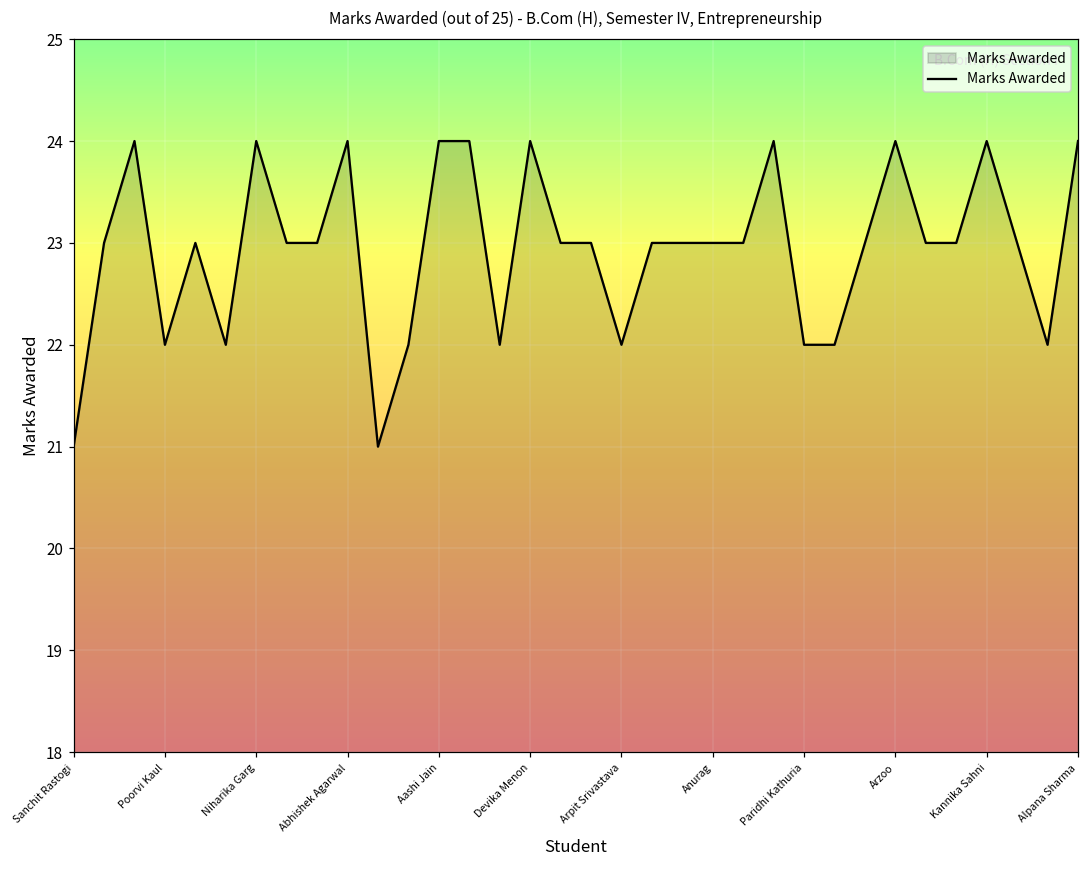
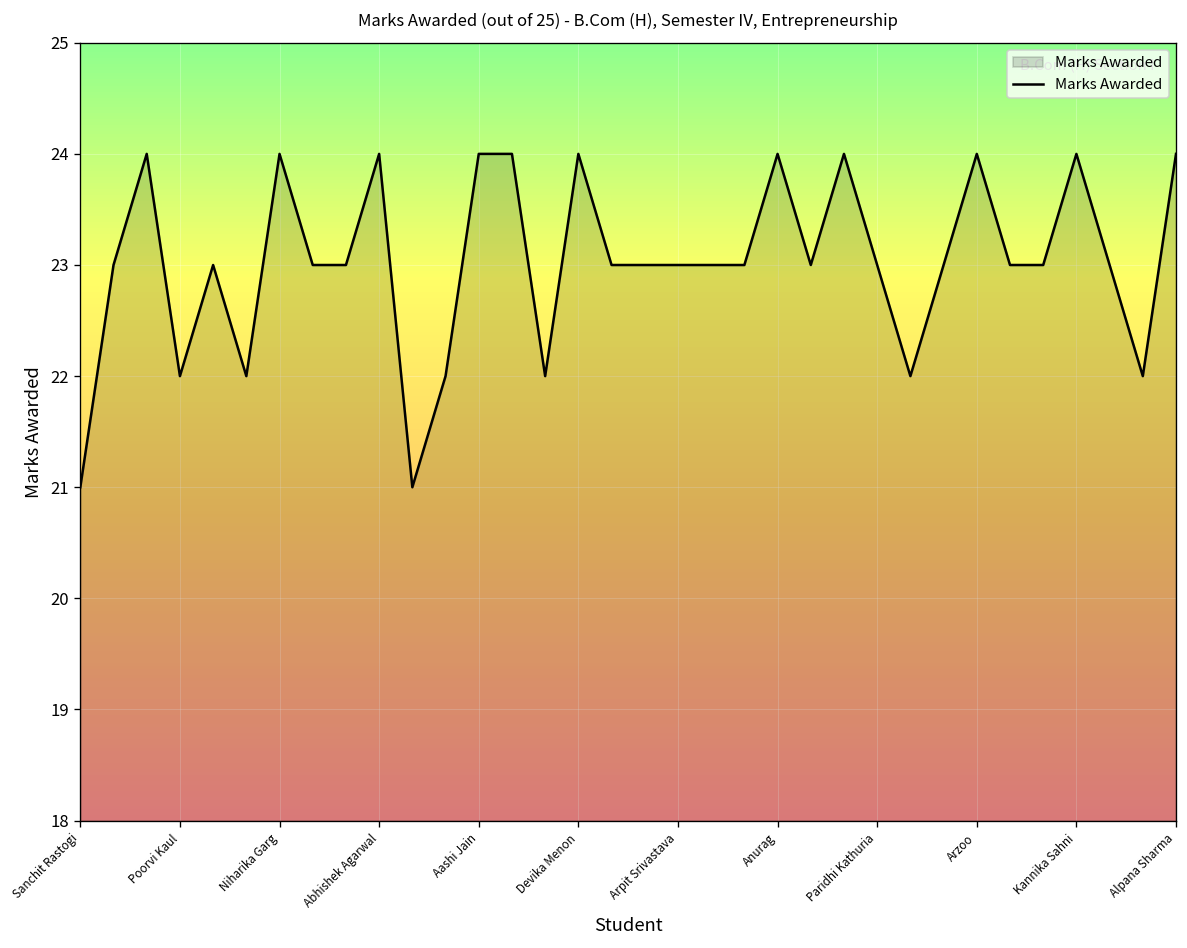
  {
    "Sanchit Rastogi": 21,
    "Poorvi Kaul": 22,
    "Niharika Garg": 24,
    "Abhishek Agarwal": 24,
    "Aashi Jain": 24,
    "Devika Menon": 24,
-   "Arpit Srivastava": 22,
-   "Anurag": 23,
-   "Paridhi Kathuria": 22,
+   "Arpit Srivastava": 23,
+   "Anurag": 24,
+   "Paridhi Kathuria": 23,
    "Arzoo": 24,
    "Kannika Sahni": 24,
    "Alpana Sharma": 24
  }
